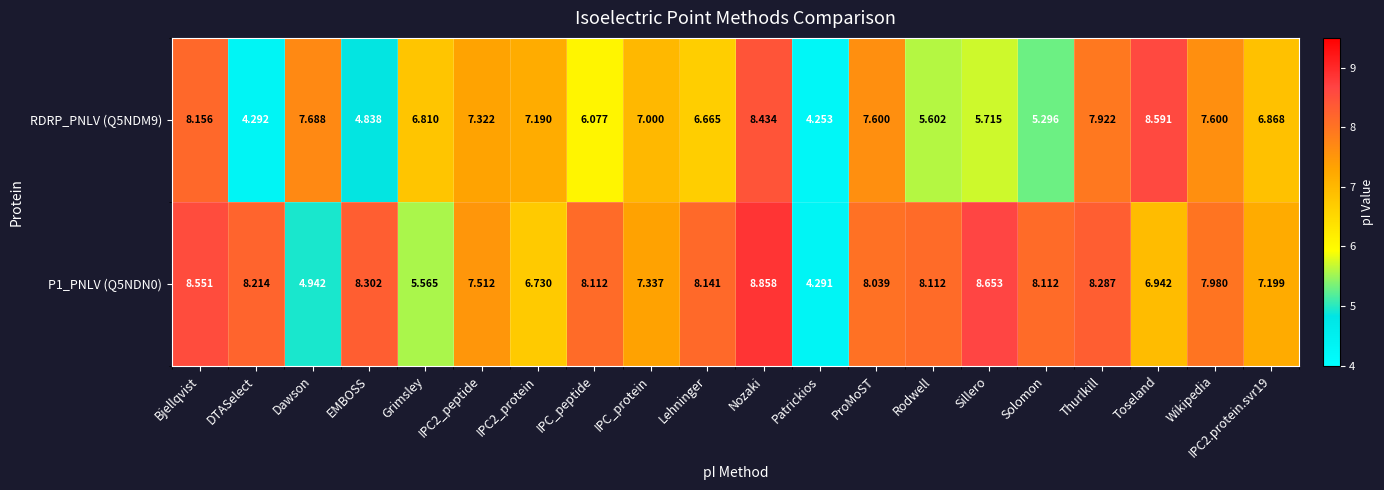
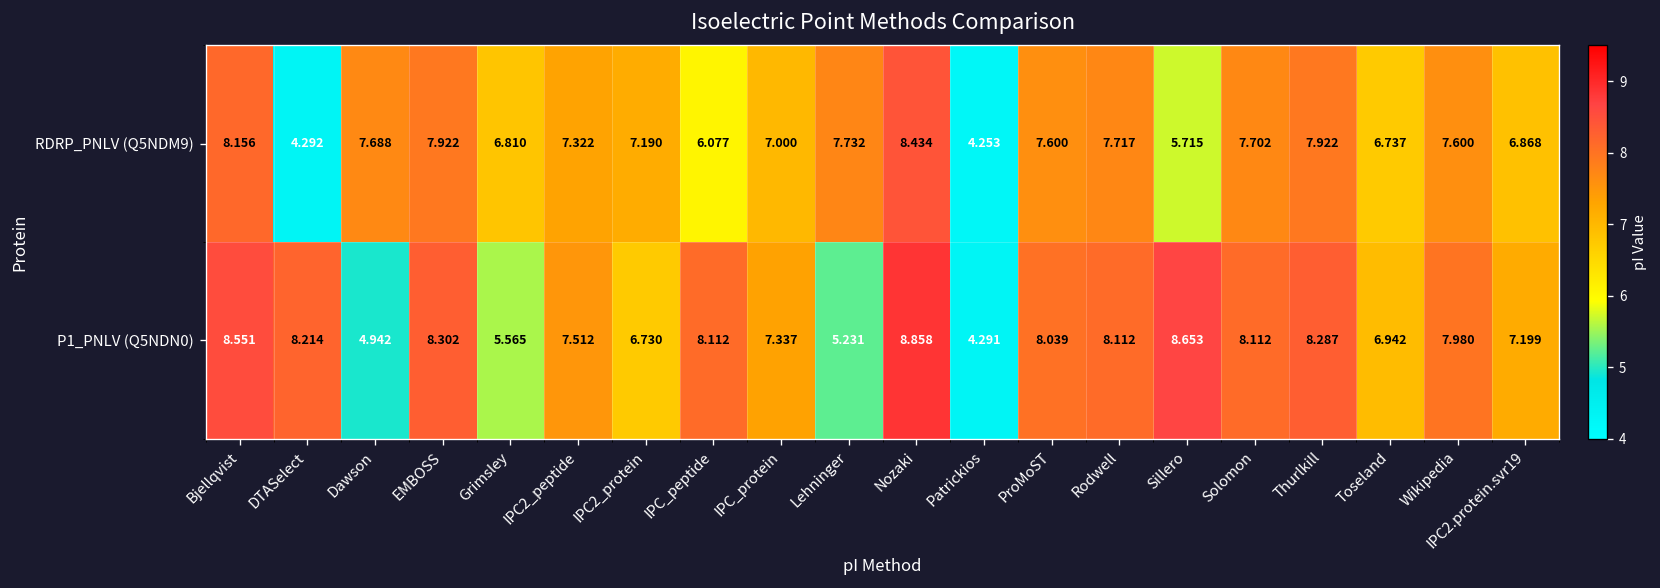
  {
    "RDRP_PNLV (Q5NDM9)": {
      "Bjellqvist": 8.156,
      "DTASelect": 4.292,
      "Dawson": 7.688,
-     "EMBOSS": 4.838,
+     "EMBOSS": 7.922,
      "Grimsley": 6.810,
      "IPC2_peptide": 7.322,
      "IPC2_protein": 7.190,
      "IPC_peptide": 6.077,
      "IPC_protein": 7.000,
-     "Lehninger": 6.665,
+     "Lehninger": 7.732,
      "Nozaki": 8.434,
      "Patrickios": 4.253,
      "ProMoST": 7.600,
-     "Rodwell": 5.602,
+     "Rodwell": 7.717,
      "Sillero": 5.715,
-     "Solomon": 5.296,
+     "Solomon": 7.702,
      "Thurlkill": 7.922,
-     "Toseland": 8.591,
+     "Toseland": 6.737,
      "Wikipedia": 7.600,
      "IPC2.protein.svr19": 6.868
    },
    "P1_PNLV (Q5NDN0)": {
      "Bjellqvist": 8.551,
      "DTASelect": 8.214,
      "Dawson": 4.942,
      "EMBOSS": 8.302,
      "Grimsley": 5.565,
      "IPC2_peptide": 7.512,
      "IPC2_protein": 6.730,
      "IPC_peptide": 8.112,
      "IPC_protein": 7.337,
-     "Lehninger": 8.141,
+     "Lehninger": 5.231,
      "Nozaki": 8.858,
      "Patrickios": 4.291,
      "ProMoST": 8.039,
      "Rodwell": 8.112,
      "Sillero": 8.653,
      "Solomon": 8.112,
      "Thurlkill": 8.287,
      "Toseland": 6.942,
      "Wikipedia": 7.980,
      "IPC2.protein.svr19": 7.199
    }
  }
